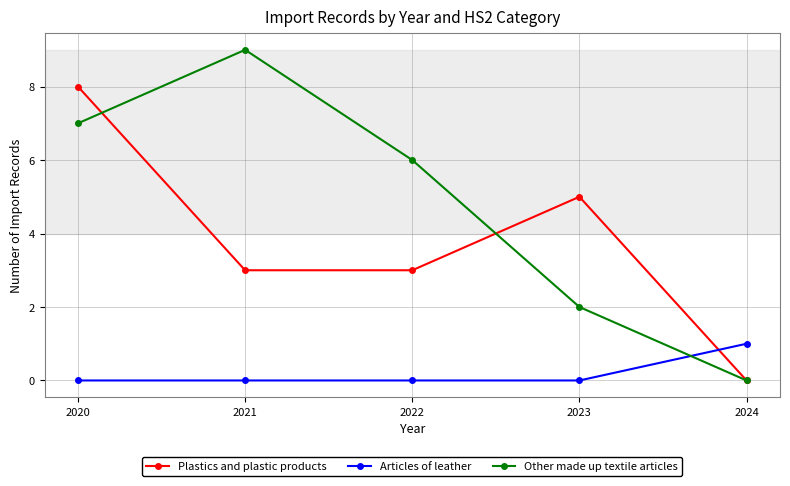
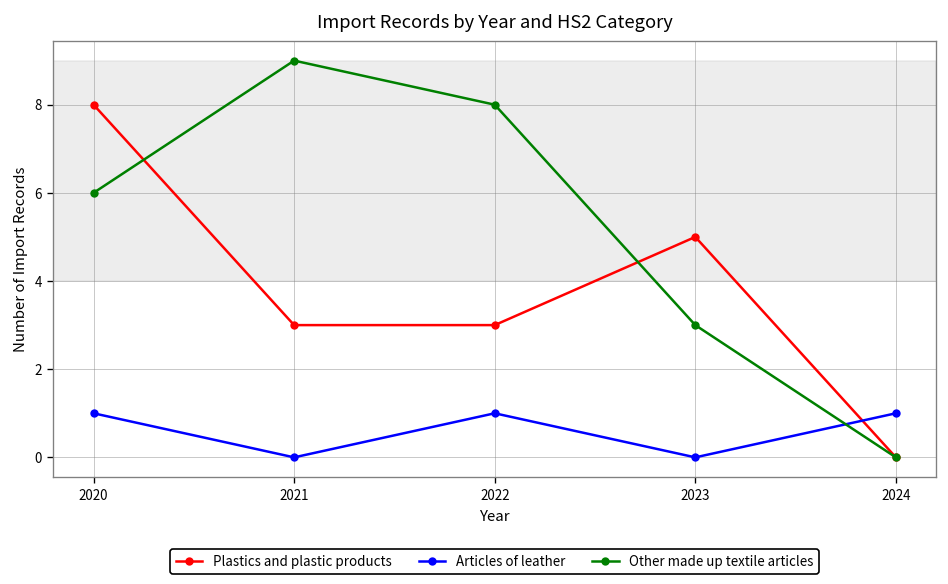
  {
    "Plastics and plastic products": {
      "2020": 8,
      "2021": 3,
      "2022": 3,
      "2023": 5
    },
    "Articles of leather": {
-     "2020": 0,
+     "2020": 1,
      "2021": 0,
-     "2022": 0,
+     "2022": 1,
      "2023": 0,
      "2024": 1
    },
    "Other made up textile articles": {
-     "2020": 7,
+     "2020": 6,
      "2021": 9,
-     "2022": 6,
-     "2023": 2
+     "2022": 8,
+     "2023": 3
    }
  }
